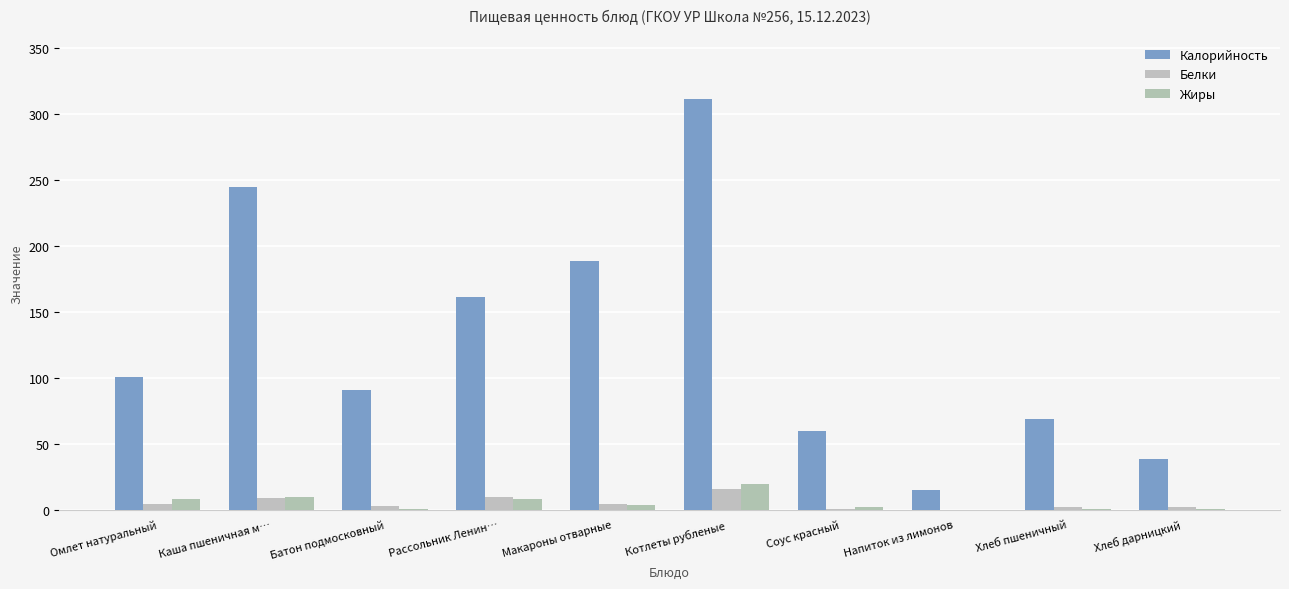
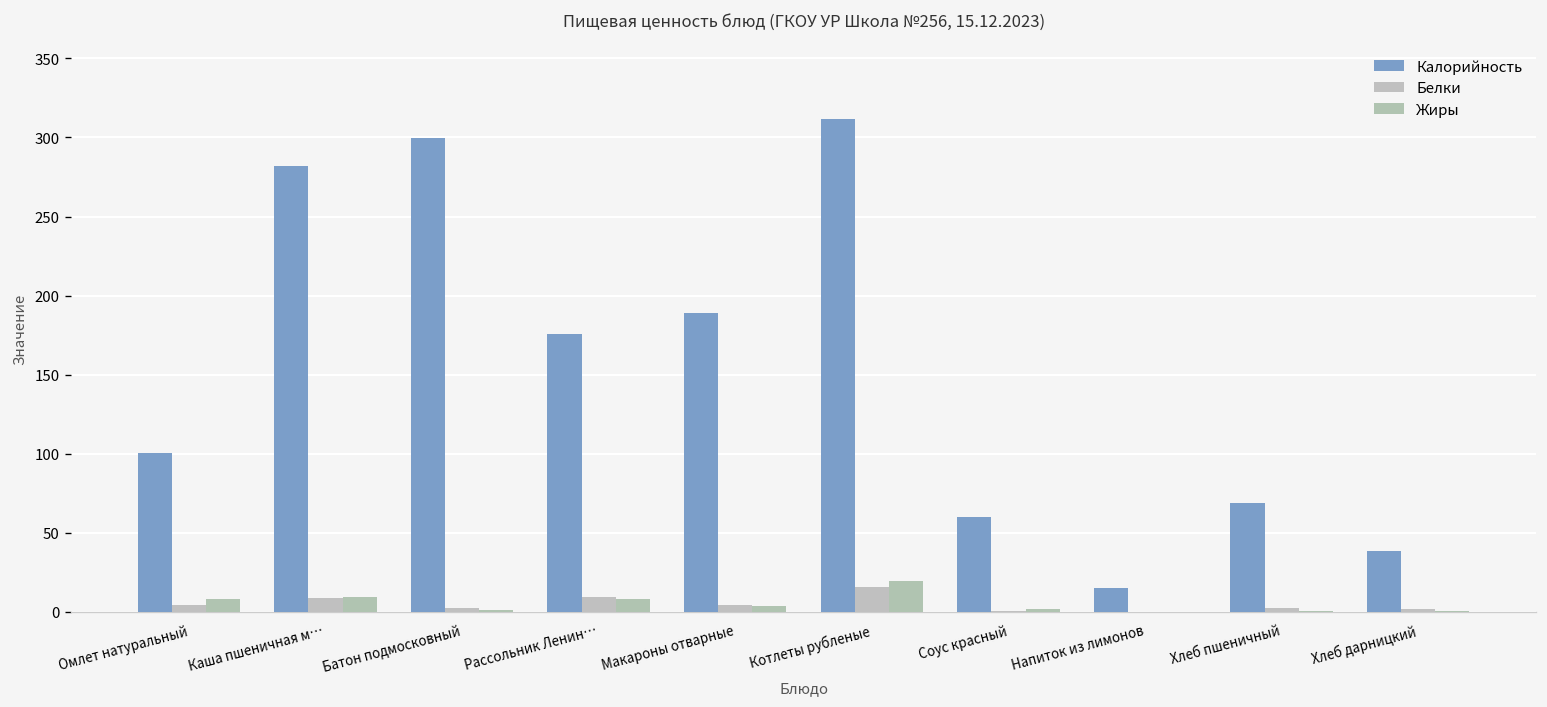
  {
    "Калорийность": {
      "Омлет натуральный": 101,
-     "Каша пшеничная м…": 245,
-     "Батон подмосковный": 91,
-     "Рассольник Ленин…": 162,
+     "Каша пшеничная м…": 282,
+     "Батон подмосковный": 300,
+     "Рассольник Ленин…": 176,
      "Макароны отварные": 189,
      "Котлеты рубленые": 311,
      "Соус красный": 60,
      "Напиток из лимонов": 15,
      "Хлеб пшеничный": 69,
      "Хлеб дарницкий": 39
    }
  }
